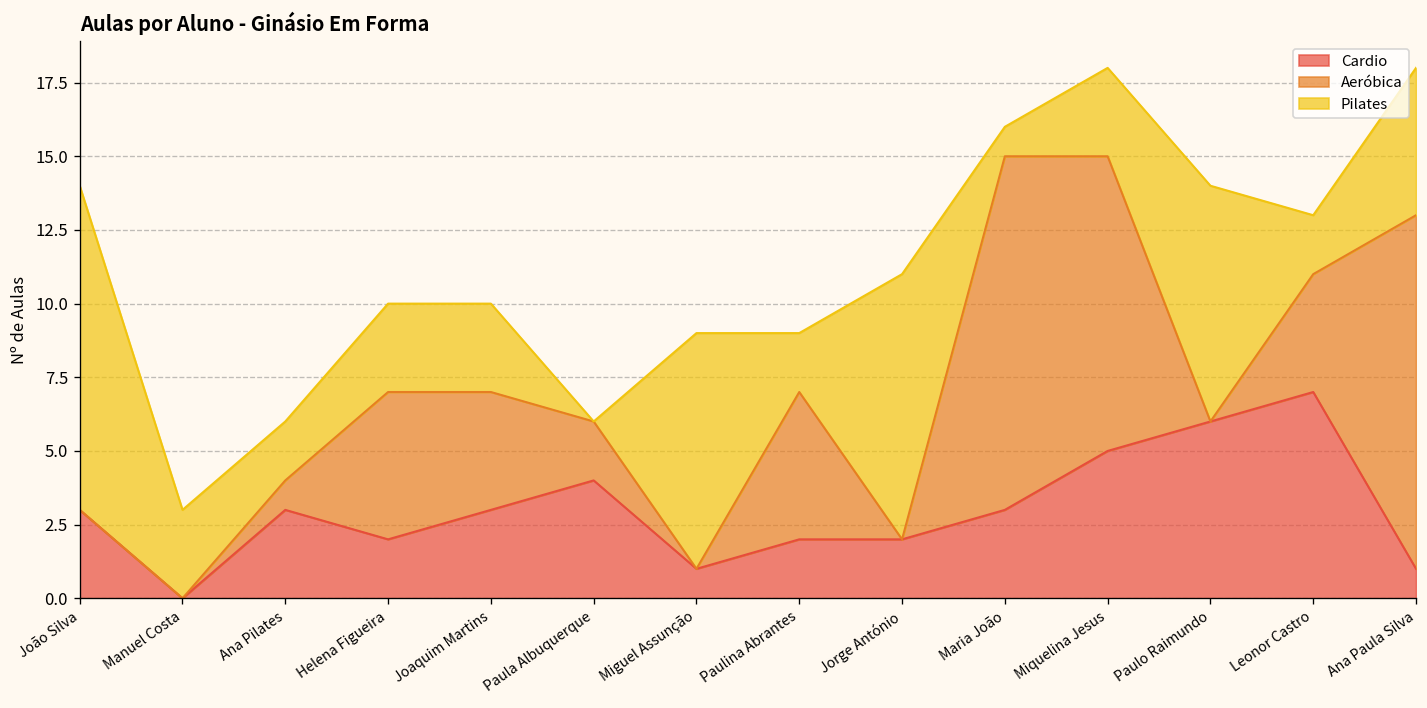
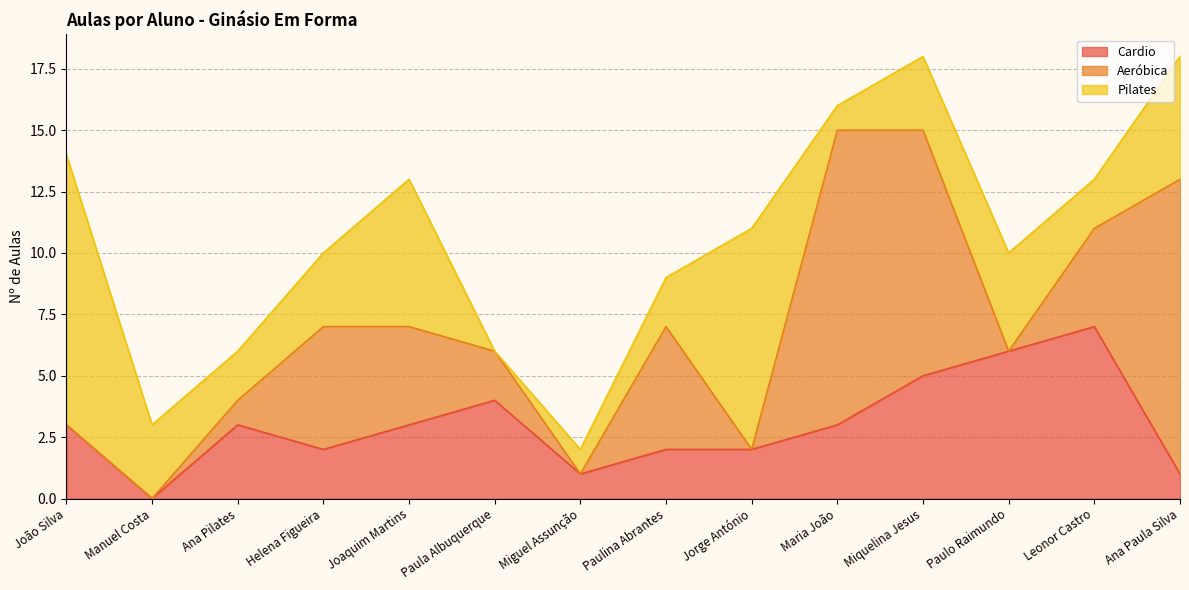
  {
    "Pilates": {
      "João Silva": 11,
      "Manuel Costa": 3,
      "Ana Pilates": 2,
      "Helena Figueira": 3,
-     "Joaquim Martins": 3,
-     "Miguel Assunção": 8,
+     "Joaquim Martins": 6,
+     "Miguel Assunção": 1,
      "Paulina Abrantes": 2,
      "Jorge António": 9,
      "Maria João": 1,
      "Miquelina Jesus": 3,
-     "Paulo Raimundo": 8,
+     "Paulo Raimundo": 4,
      "Leonor Castro": 2,
      "Ana Paula Silva": 5
    }
  }
